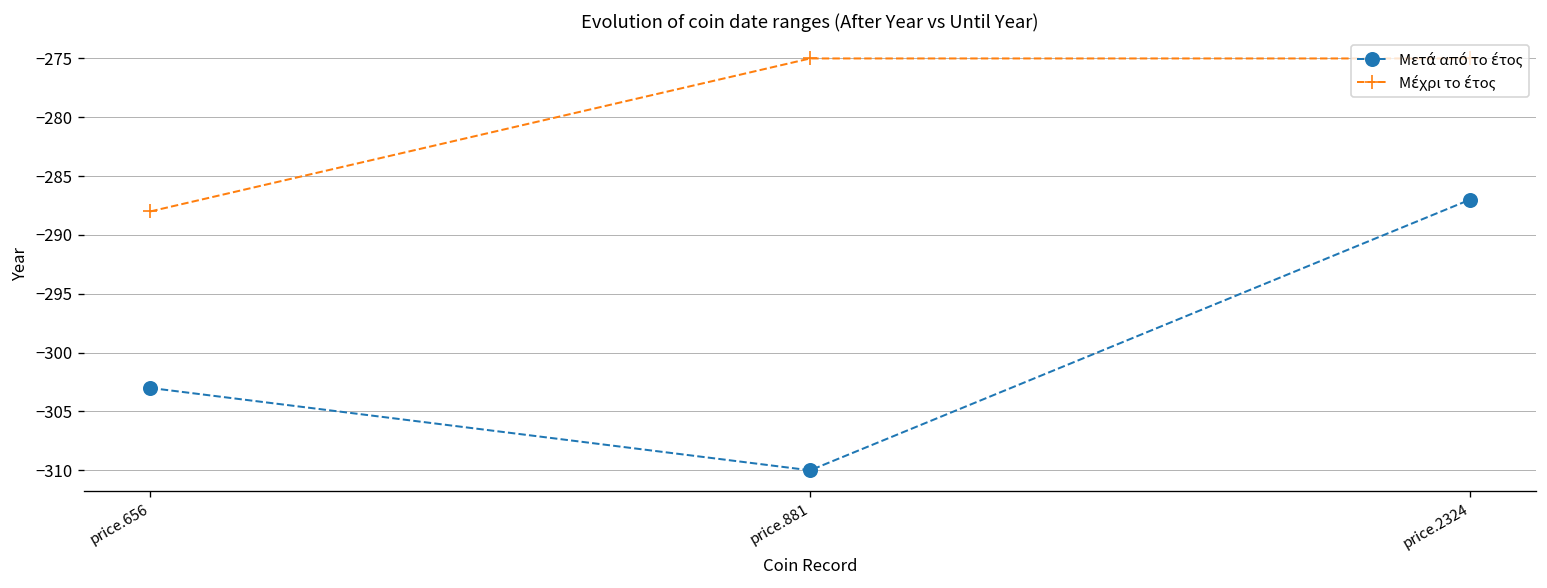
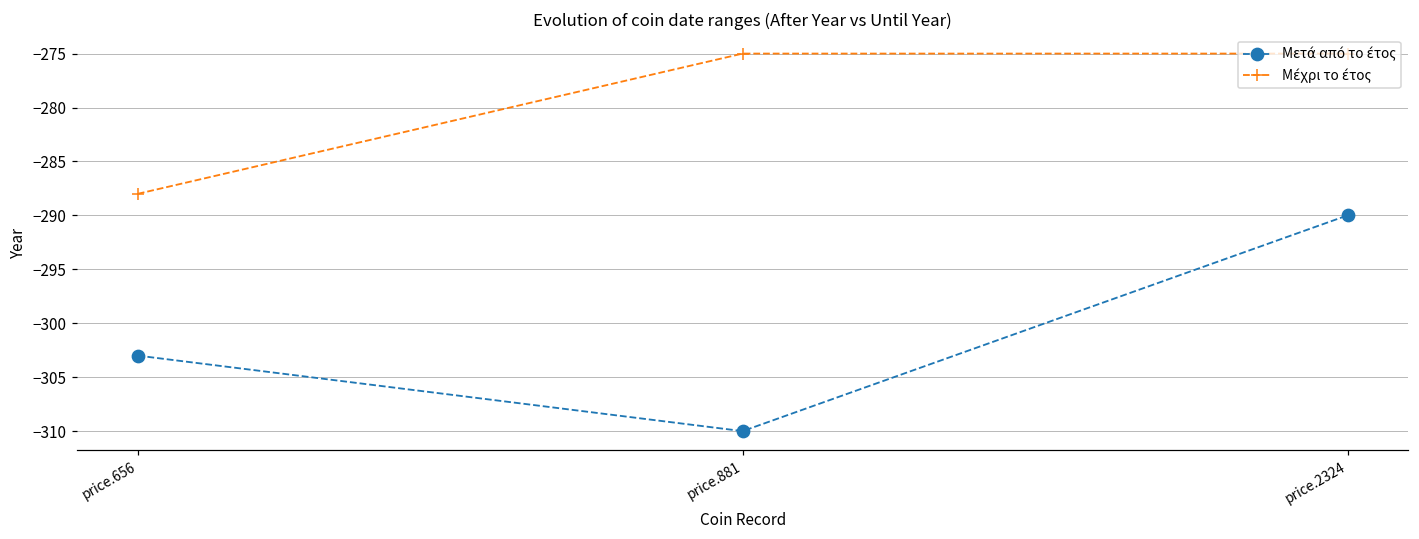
  {
    "Μετά από το έτος": {
      "price.656": -303,
      "price.881": -310,
-     "price.2324": -287
+     "price.2324": -290
    },
    "Μέχρι το έτος": {
      "price.656": -288,
      "price.881": -275
    }
  }
